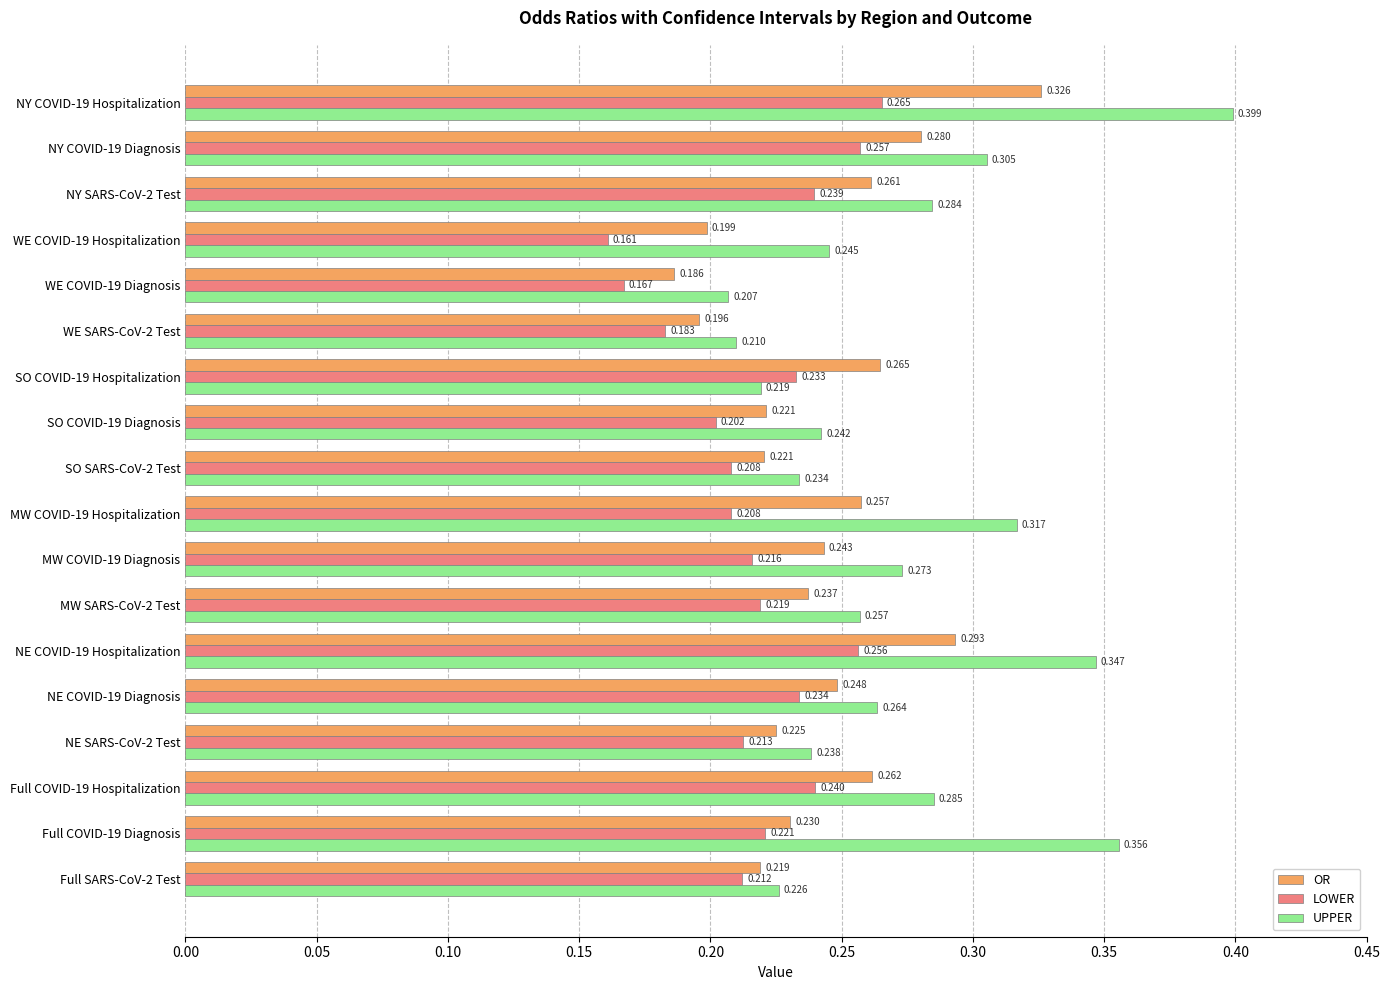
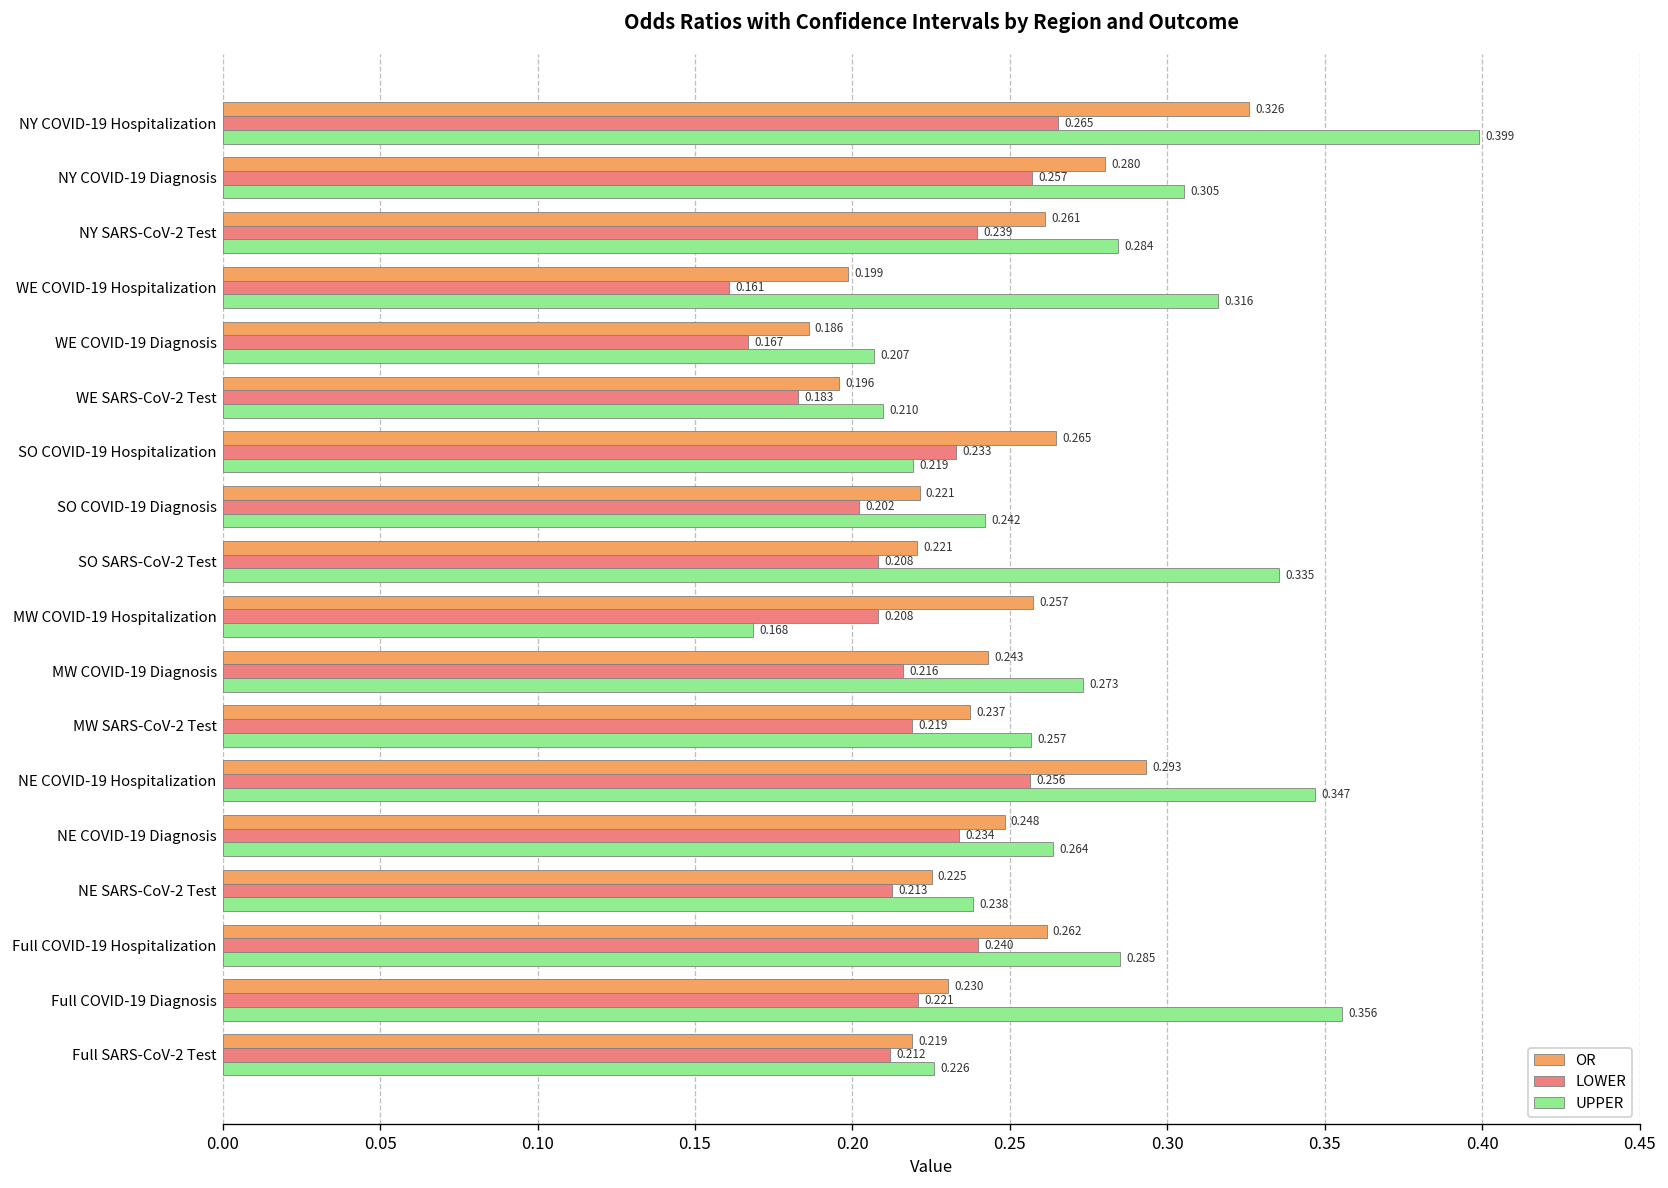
  {
    "UPPER": {
      "NY COVID-19 Hospitalization": 0.399,
      "NY COVID-19 Diagnosis": 0.305,
      "NY SARS-CoV-2 Test": 0.284,
-     "WE COVID-19 Hospitalization": 0.245,
+     "WE COVID-19 Hospitalization": 0.316,
      "WE COVID-19 Diagnosis": 0.207,
      "WE SARS-CoV-2 Test": 0.210,
      "SO COVID-19 Hospitalization": 0.219,
      "SO COVID-19 Diagnosis": 0.242,
-     "SO SARS-CoV-2 Test": 0.234,
-     "MW COVID-19 Hospitalization": 0.317,
+     "SO SARS-CoV-2 Test": 0.335,
+     "MW COVID-19 Hospitalization": 0.168,
      "MW COVID-19 Diagnosis": 0.273,
      "MW SARS-CoV-2 Test": 0.257,
      "NE COVID-19 Hospitalization": 0.347,
      "NE COVID-19 Diagnosis": 0.264,
      "NE SARS-CoV-2 Test": 0.238,
      "Full COVID-19 Hospitalization": 0.285,
      "Full COVID-19 Diagnosis": 0.356,
      "Full SARS-CoV-2 Test": 0.226
    }
  }
